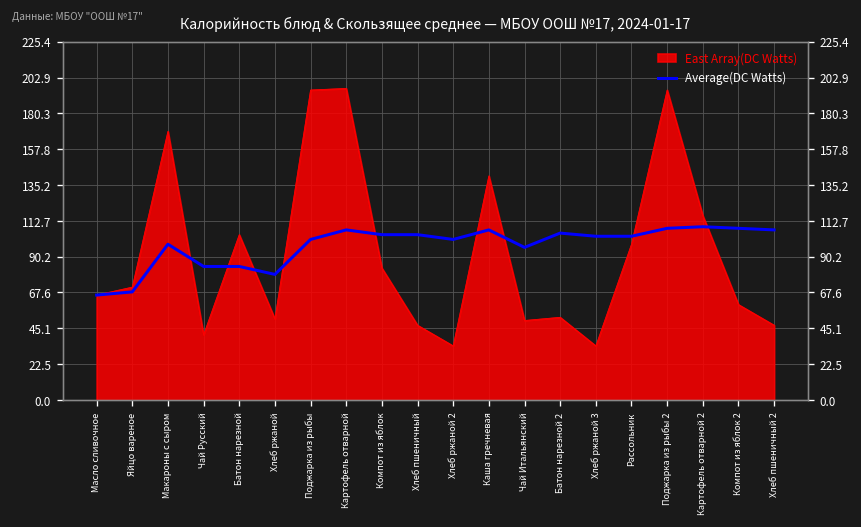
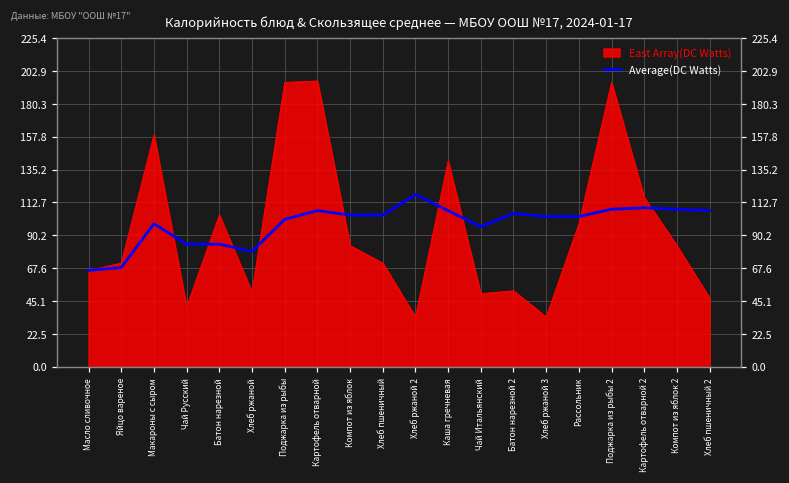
  {
    "East Array(DC Watts)": {
      "Яйцо вареное": 71,
-     "Макароны с сыром": 169,
+     "Макароны с сыром": 159,
      "Чай Русский": 41,
      "Батон нарезной": 104,
      "Хлеб ржаной": 51,
      "Поджарка из рыбы": 195,
      "Картофель отварной": 196,
      "Компот из яблок": 83,
-     "Хлеб пшеничный": 47,
+     "Хлеб пшеничный": 71,
      "Хлеб ржаной 2": 34,
      "Каша гречневая": 141,
      "Чай Итальянский": 50,
      "Батон нарезной 2": 52,
      "Хлеб ржаной 3": 34,
      "Рассольник": 98,
      "Поджарка из рыбы 2": 195,
      "Картофель отварной 2": 116,
-     "Компот из яблок 2": 60,
+     "Компот из яблок 2": 83,
      "Хлеб пшеничный 2": 47
    },
    "Average(DC Watts)": {
      "Яйцо вареное": 68,
      "Макароны с сыром": 98,
      "Чай Русский": 84,
      "Батон нарезной": 84,
      "Хлеб ржаной": 79,
      "Поджарка из рыбы": 101,
      "Картофель отварной": 107,
      "Компот из яблок": 104,
      "Хлеб пшеничный": 104,
-     "Хлеб ржаной 2": 101,
+     "Хлеб ржаной 2": 118,
      "Каша гречневая": 107,
      "Чай Итальянский": 96,
      "Батон нарезной 2": 105,
      "Хлеб ржаной 3": 103,
      "Рассольник": 103,
      "Поджарка из рыбы 2": 108,
      "Картофель отварной 2": 109,
      "Компот из яблок 2": 108,
      "Хлеб пшеничный 2": 107
    }
  }
